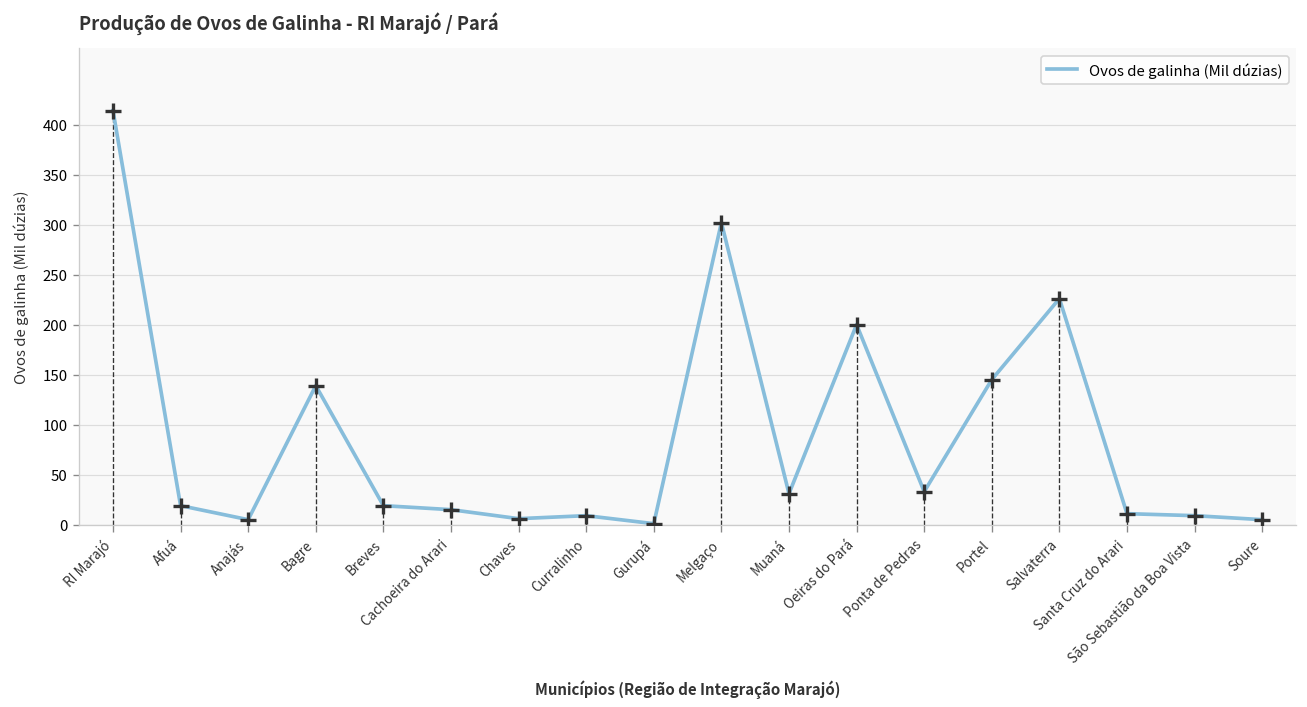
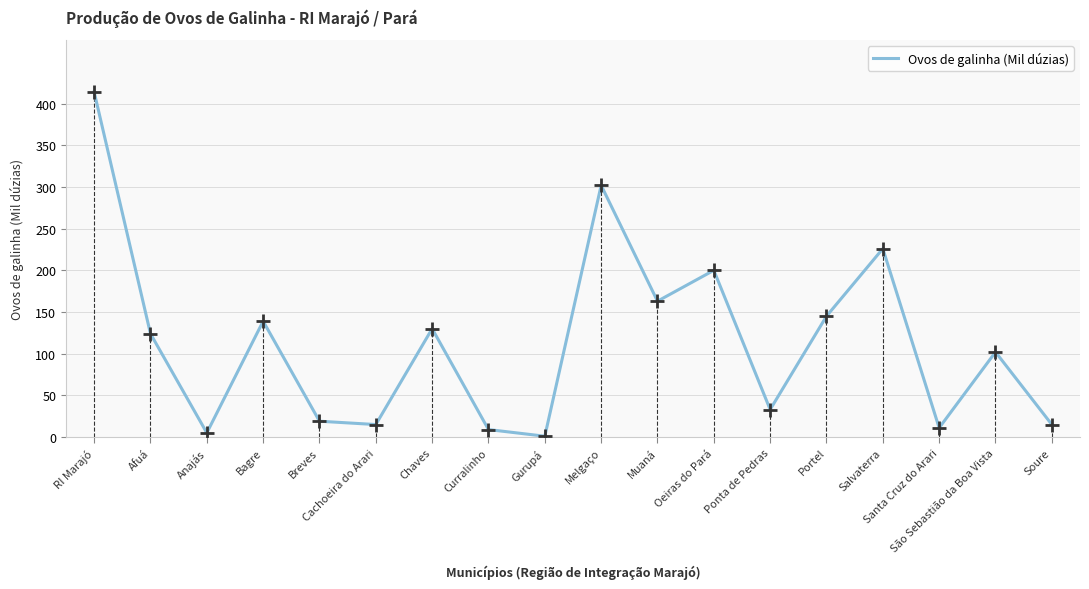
  {
    "RI Marajó": 410,
-   "Afuá": 20,
+   "Afuá": 120,
    "Anajás": 10,
    "Bagre": 140,
    "Breves": 20,
    "Cachoeira do Arari": 20,
-   "Chaves": 10,
+   "Chaves": 130,
    "Curralinho": 10,
    "Gurupá": 0,
    "Melgaço": 300,
-   "Muaná": 30,
+   "Muaná": 160,
    "Oeiras do Pará": 200,
    "Ponta de Pedras": 30,
    "Portel": 150,
    "Salvaterra": 230,
    "Santa Cruz do Arari": 10,
-   "São Sebastião da Boa Vista": 10,
-   "Soure": 10
+   "São Sebastião da Boa Vista": 100,
+   "Soure": 20
  }
